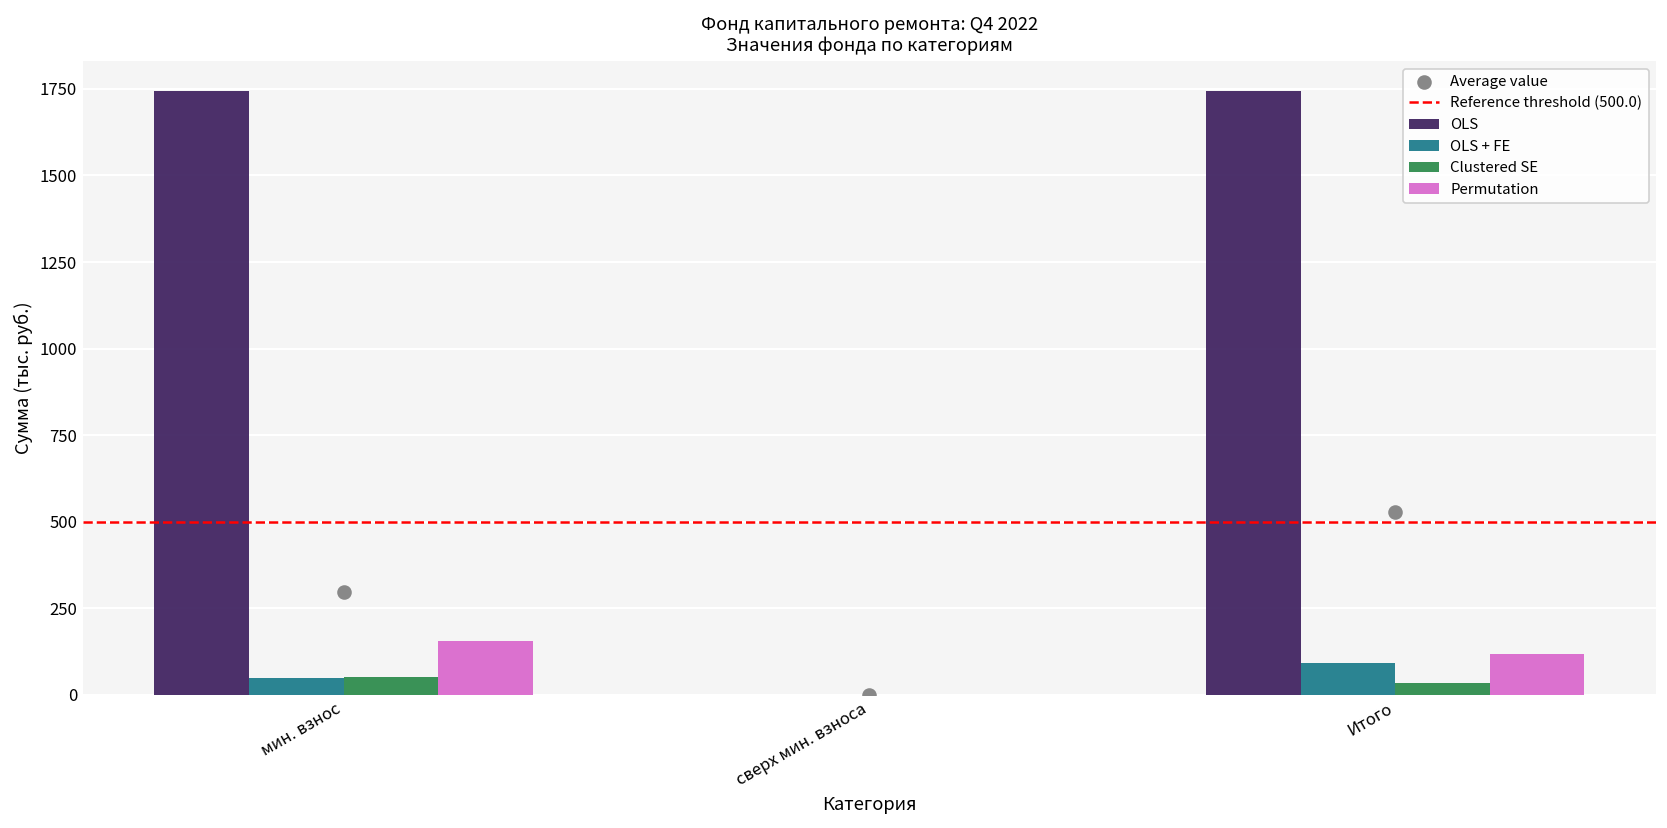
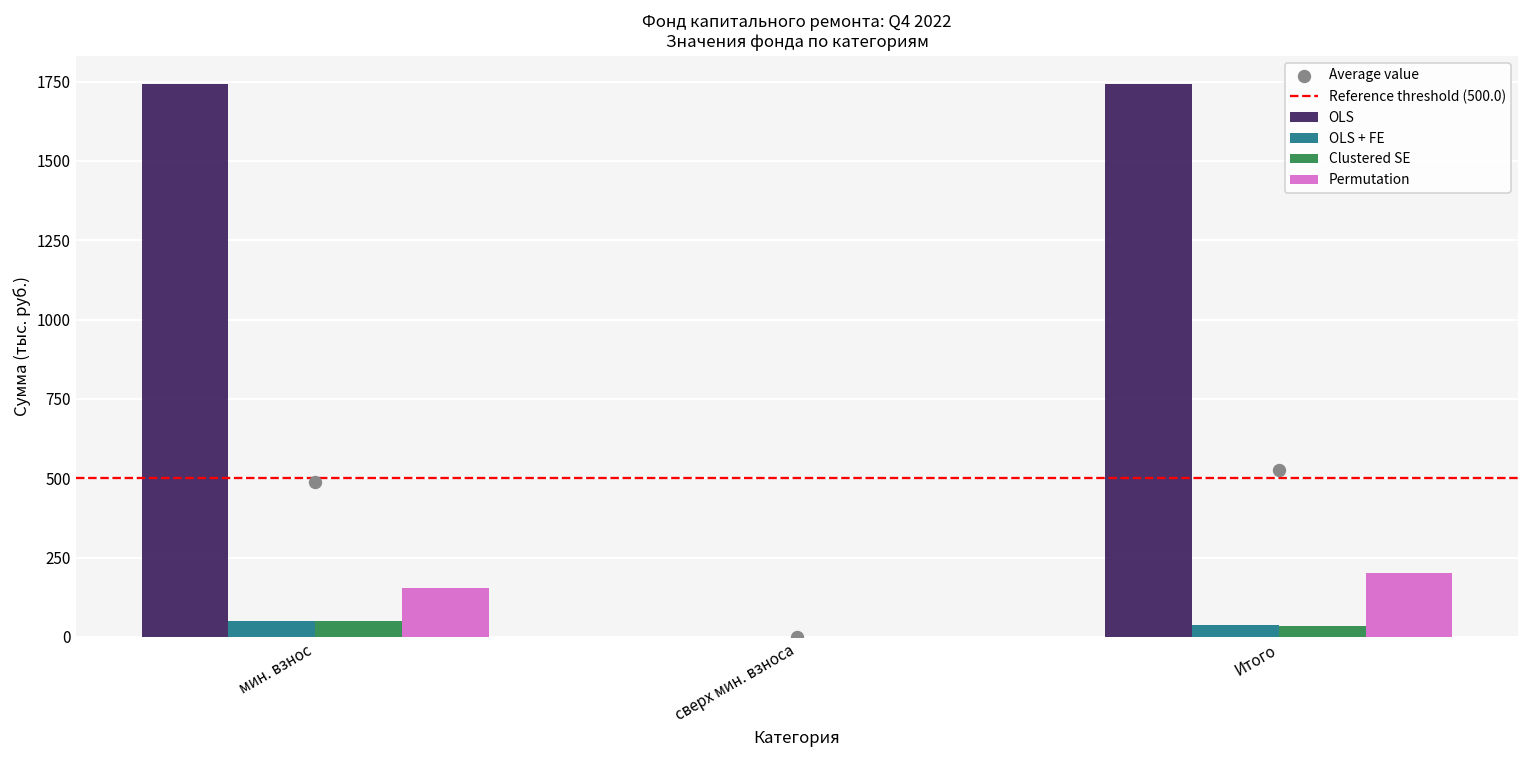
  {
    "OLS": {
      "мин. взнос": 1740,
      "сверх мин. взноса": 0,
      "Итого": 1740
    },
    "Average value": {
-     "мин. взнос": 300
+     "мин. взнос": 490
    },
    "OLS + FE": {
      "мин. взнос": 50,
      "сверх мин. взноса": 0,
-     "Итого": 90
+     "Итого": 40
    },
    "Clustered SE": {
      "мин. взнос": 50,
      "сверх мин. взноса": 0,
      "Итого": 30
    },
    "Permutation": {
      "мин. взнос": 150,
      "сверх мин. взноса": 0,
-     "Итого": 120
+     "Итого": 200
    }
  }
